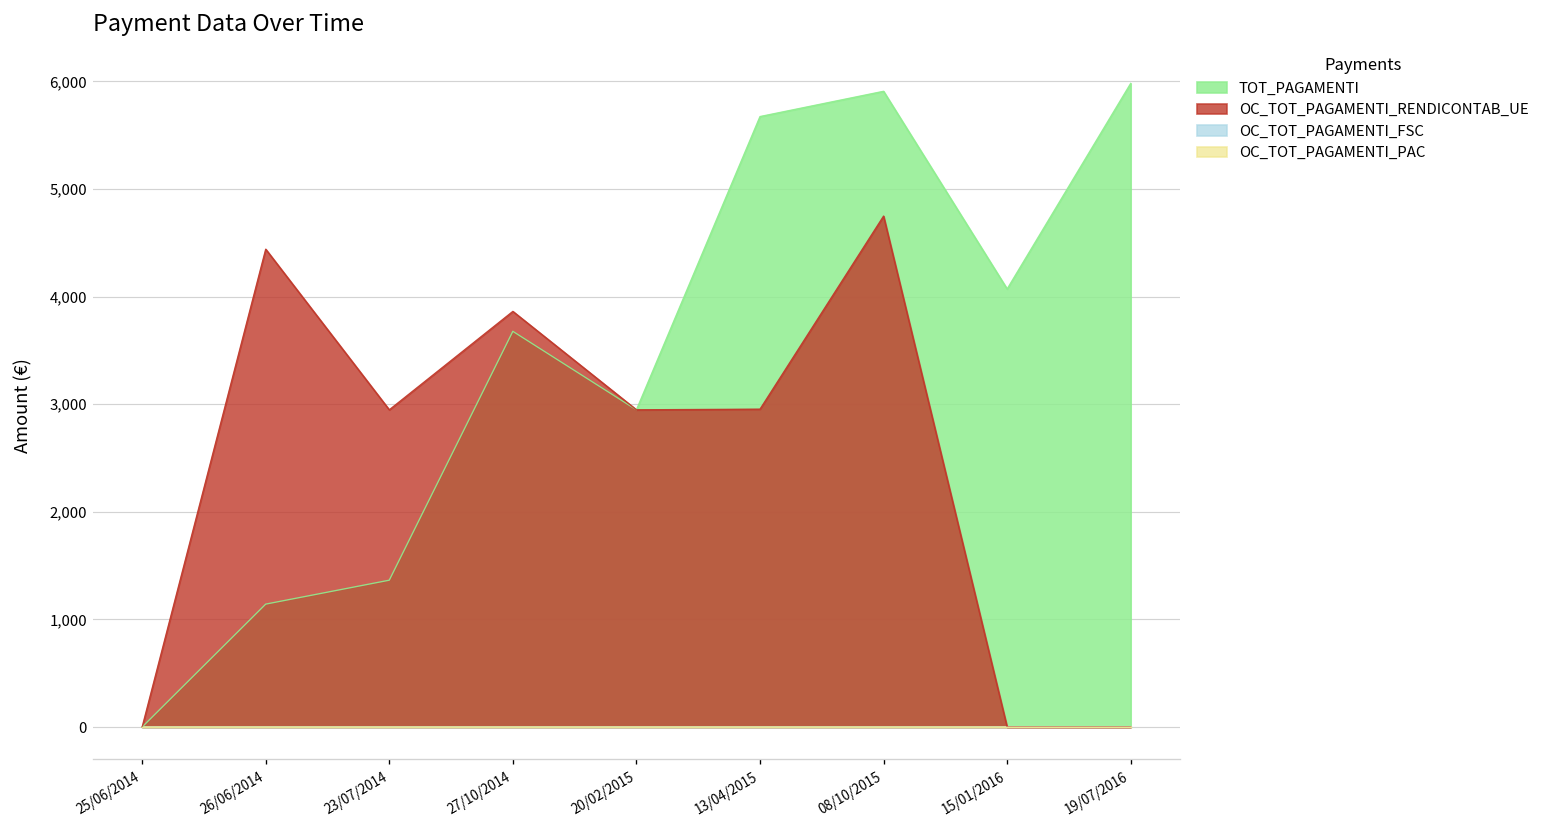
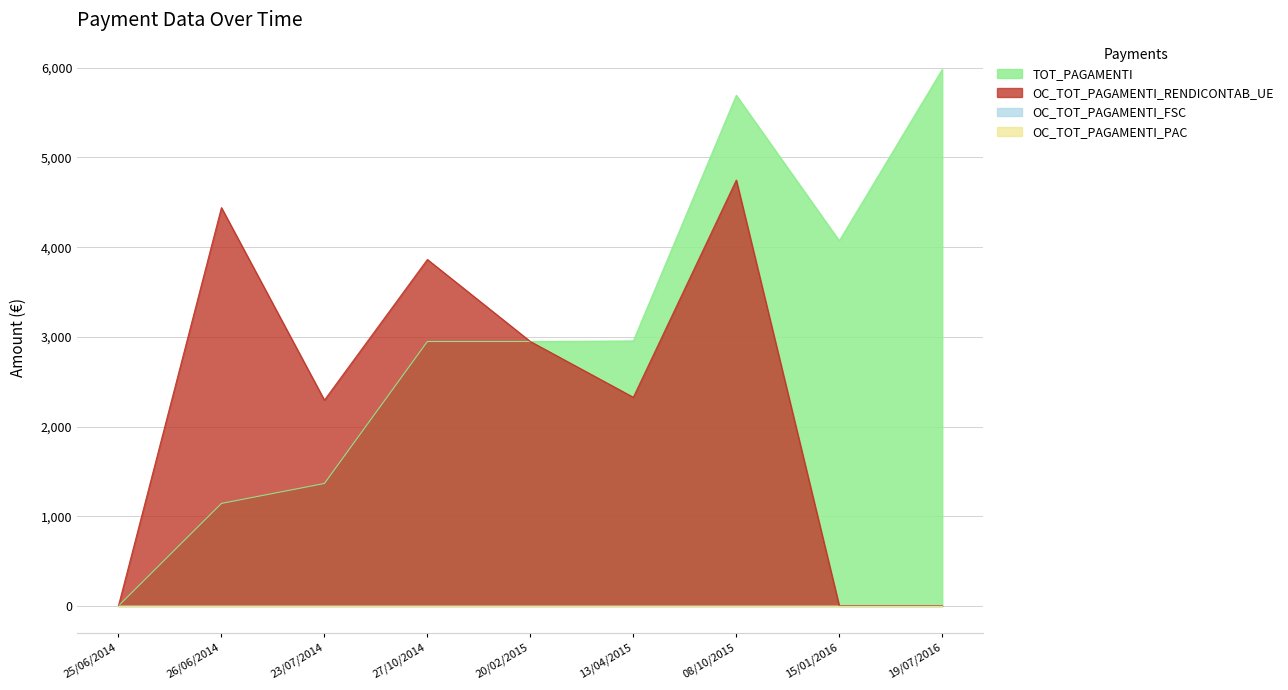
  {
    "TOT_PAGAMENTI": {
      "26/06/2014": "1,100",
      "23/07/2014": "1,400",
-     "27/10/2014": "3,700",
-     "13/04/2015": "5,700",
-     "08/10/2015": "5,900",
+     "27/10/2014": "2,900",
+     "13/04/2015": "3,000",
+     "08/10/2015": "5,700",
      "15/01/2016": "4,100",
      "19/07/2016": "6,000"
    },
    "OC_TOT_PAGAMENTI_RENDICONTAB_UE": {
      "26/06/2014": "4,400",
-     "23/07/2014": "2,900",
+     "23/07/2014": "2,300",
      "27/10/2014": "3,900",
-     "13/04/2015": "3,000",
+     "13/04/2015": "2,300",
      "08/10/2015": "4,700"
    },
    "OC_TOT_PAGAMENTI_PAC": {
      "26/06/2014": "0",
      "23/07/2014": "0",
      "27/10/2014": "0",
      "20/02/2015": "0",
      "13/04/2015": "0",
      "08/10/2015": "0"
    }
  }
